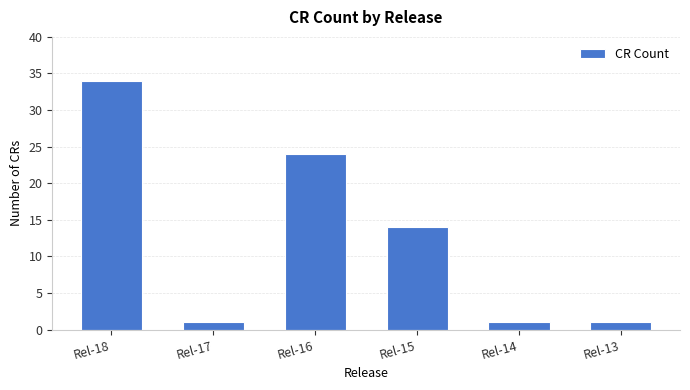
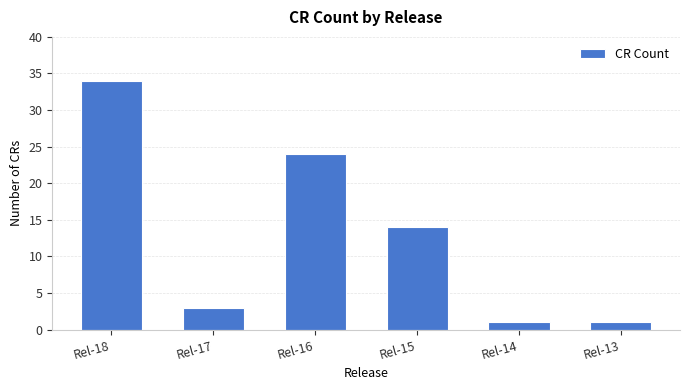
  {
    "Rel-18": 34,
-   "Rel-17": 1,
+   "Rel-17": 3,
    "Rel-16": 24,
    "Rel-15": 14,
    "Rel-14": 1,
    "Rel-13": 1
  }
